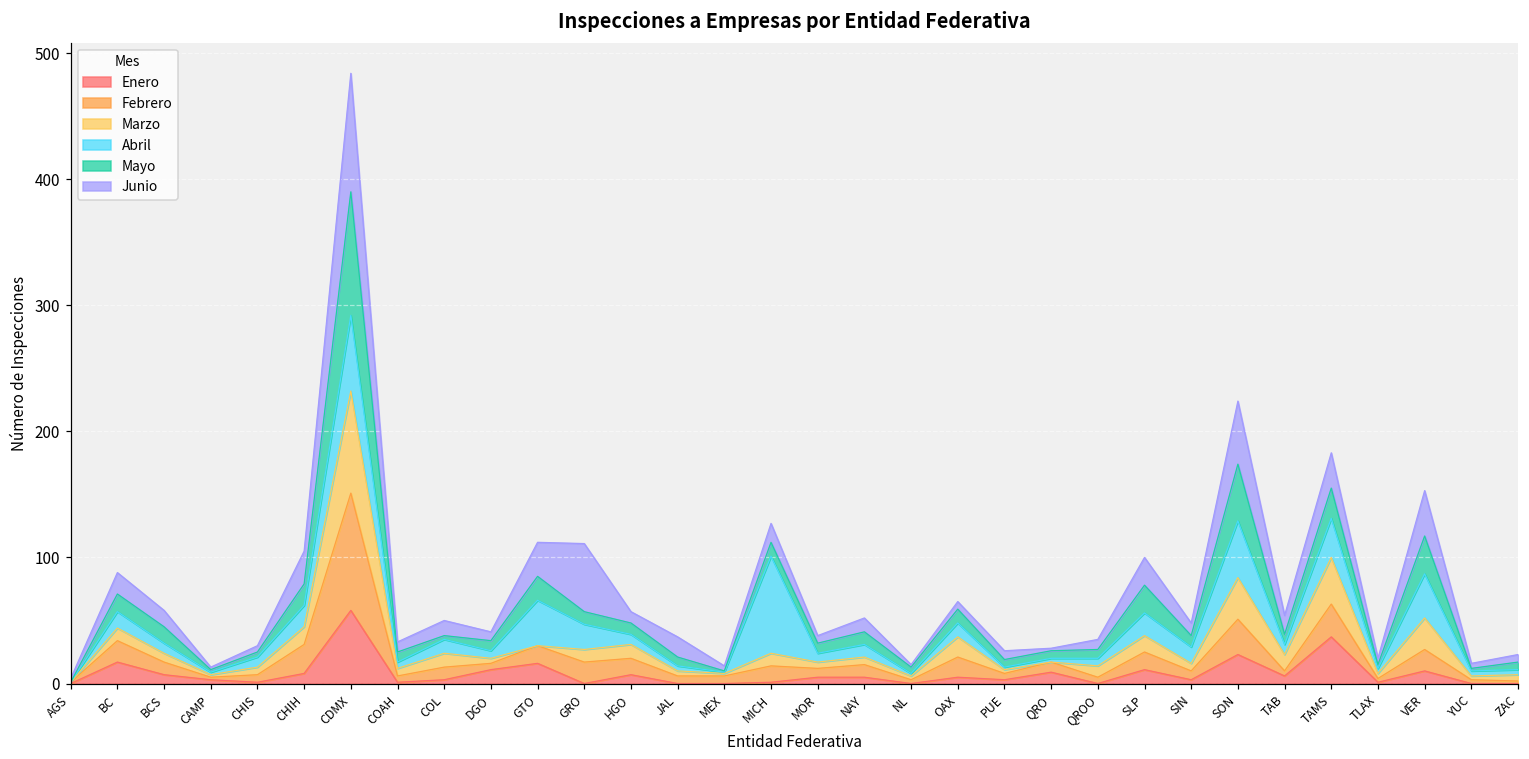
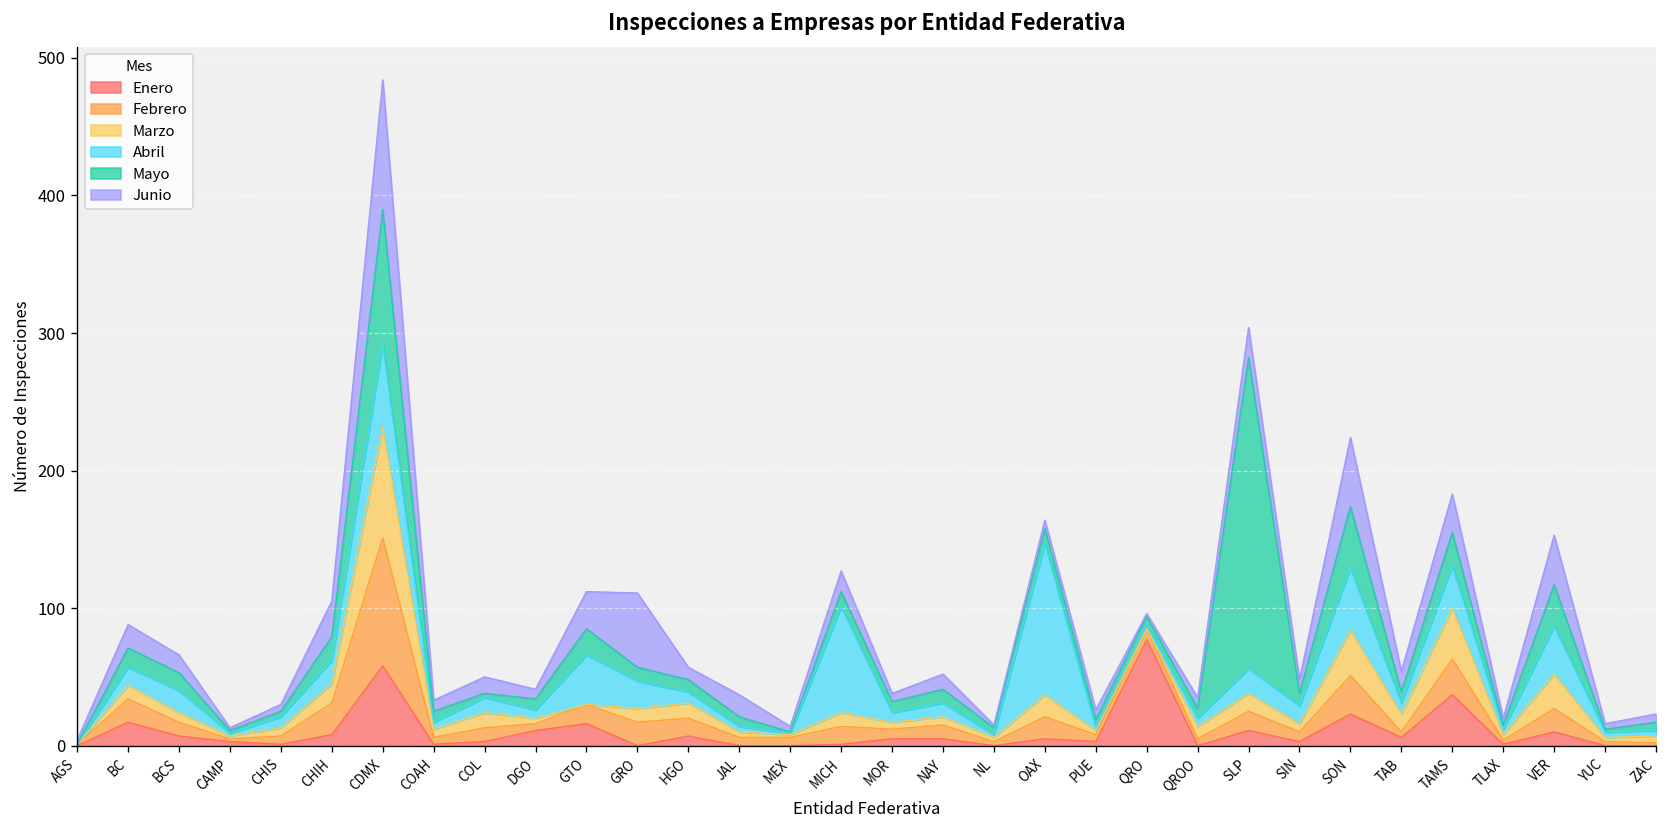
  {
    "Enero": {
      "BC": 17,
      "BCS": 7,
      "CHIS": 1,
      "CHIH": 8,
      "CDMX": 58,
      "COAH": 1,
      "COL": 3,
      "DGO": 11,
      "GTO": 16,
      "GRO": 0,
      "HGO": 7,
      "JAL": 0,
      "MEX": 0,
      "MICH": 1,
      "MOR": 5,
      "NAY": 5,
      "NL": 0,
      "OAX": 5,
      "PUE": 3,
-     "QRO": 9,
+     "QRO": 77,
      "QROO": 0,
      "SLP": 11,
      "SIN": 3,
      "SON": 23,
      "TAB": 6,
      "TAMS": 37,
      "TLAX": 1,
      "VER": 10,
      "YUC": 0
    },
    "Abril": {
      "BC": 13,
-     "BCS": 8,
+     "BCS": 16,
      "CHIS": 8,
      "CHIH": 17,
      "CDMX": 60,
      "COAH": 5,
      "COL": 11,
      "DGO": 6,
      "GTO": 36,
      "GRO": 20,
      "HGO": 8,
      "JAL": 4,
      "MICH": 77,
      "MOR": 7,
      "NAY": 10,
-     "OAX": 11,
+     "OAX": 110,
      "QRO": 3,
      "QROO": 6,
      "SLP": 18,
      "SIN": 13,
      "SON": 45,
      "TAB": 8,
      "TAMS": 31,
      "TLAX": 4,
      "VER": 35,
      "ZAC": 4
    },
    "Mayo": {
      "BC": 14,
      "BCS": 13,
      "CHIS": 4,
      "CHIH": 17,
      "CDMX": 98,
      "COAH": 8,
      "COL": 3,
      "DGO": 8,
      "GTO": 19,
      "GRO": 10,
      "HGO": 9,
      "JAL": 7,
      "MICH": 11,
      "MOR": 8,
      "NAY": 10,
      "OAX": 11,
      "PUE": 6,
      "QROO": 7,
-     "SLP": 22,
+     "SLP": 226,
      "SIN": 9,
      "SON": 45,
      "TAB": 8,
      "TAMS": 24,
      "TLAX": 3,
      "VER": 30,
      "ZAC": 6
    },
    "Junio": {
      "AGS": 3,
      "BC": 17,
      "BCS": 13,
      "CHIS": 5,
      "CHIH": 26,
      "CDMX": 94,
      "COAH": 8,
      "COL": 12,
      "DGO": 7,
      "GTO": 27,
      "GRO": 54,
      "HGO": 9,
      "JAL": 16,
      "MEX": 4,
      "MICH": 15,
      "MOR": 6,
      "NAY": 11,
      "OAX": 6,
      "PUE": 7,
      "QROO": 8,
      "SLP": 22,
      "SIN": 10,
      "SON": 50,
      "TAB": 15,
      "TAMS": 28,
      "TLAX": 5,
      "VER": 36,
      "YUC": 4,
      "ZAC": 6
    }
  }
